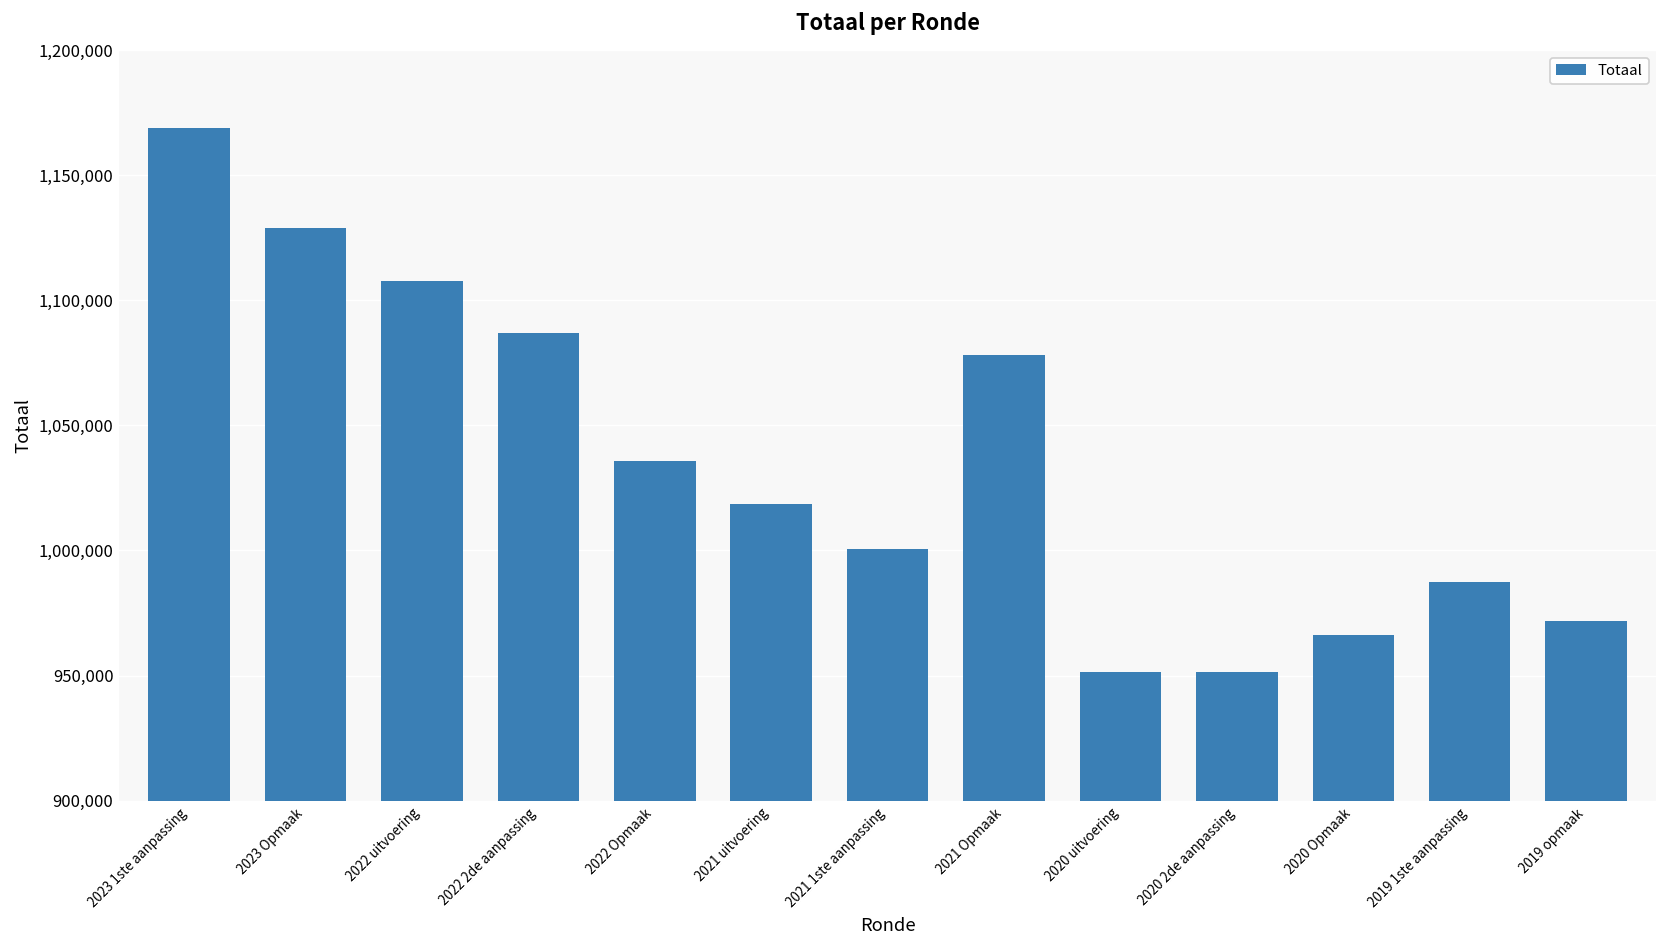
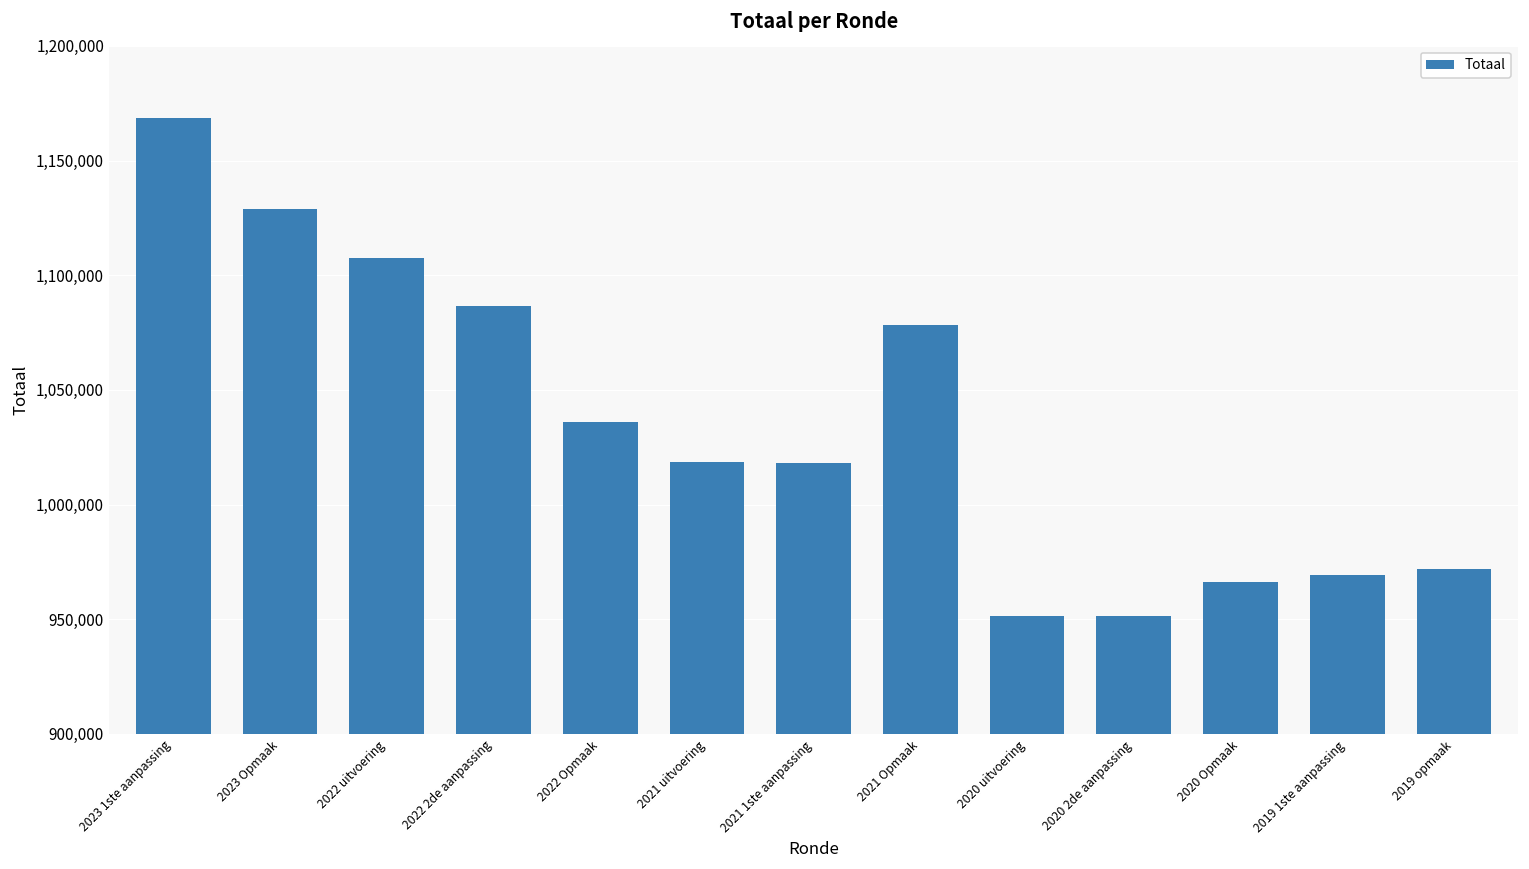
  {
    "2023 1ste aanpassing": "1,169,000",
    "2023 Opmaak": "1,129,000",
    "2022 uitvoering": "1,107,000",
    "2022 2de aanpassing": "1,087,000",
    "2022 Opmaak": "1,036,000",
    "2021 uitvoering": "1,018,000",
-   "2021 1ste aanpassing": "1,001,000",
+   "2021 1ste aanpassing": "1,018,000",
    "2021 Opmaak": "1,078,000",
    "2020 uitvoering": "952,000",
    "2020 2de aanpassing": "951,000",
    "2020 Opmaak": "966,000",
-   "2019 1ste aanpassing": "987,000",
+   "2019 1ste aanpassing": "969,000",
    "2019 opmaak": "972,000"
  }
